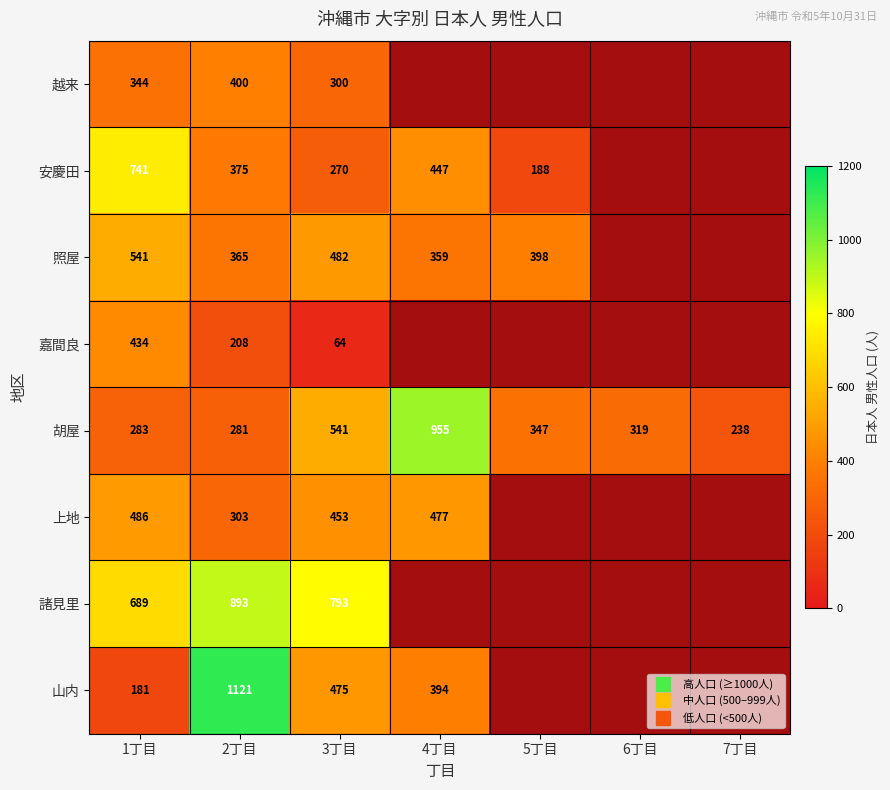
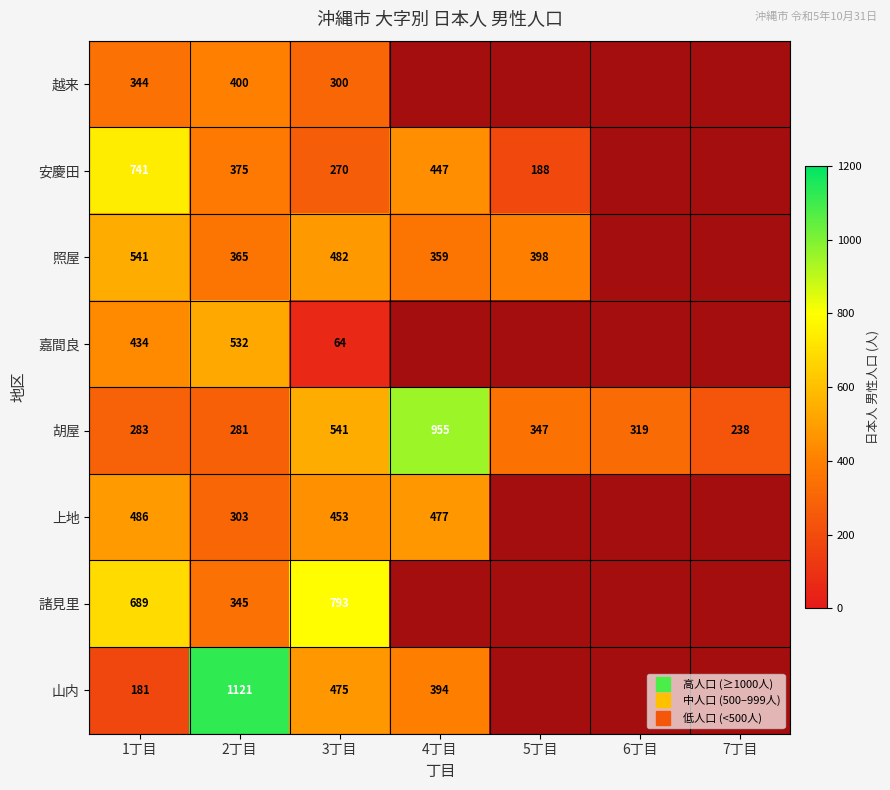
  {
    "越来": {
      "1丁目": 344,
      "2丁目": 400,
      "3丁目": 300
    },
    "安慶田": {
      "1丁目": 741,
      "2丁目": 375,
      "3丁目": 270,
      "4丁目": 447,
      "5丁目": 188
    },
    "照屋": {
      "1丁目": 541,
      "2丁目": 365,
      "3丁目": 482,
      "4丁目": 359,
      "5丁目": 398
    },
    "嘉間良": {
      "1丁目": 434,
-     "2丁目": 208,
+     "2丁目": 532,
      "3丁目": 64
    },
    "胡屋": {
      "1丁目": 283,
      "2丁目": 281,
      "3丁目": 541,
      "4丁目": 955,
      "5丁目": 347,
      "6丁目": 319,
      "7丁目": 238
    },
    "上地": {
      "1丁目": 486,
      "2丁目": 303,
      "3丁目": 453,
      "4丁目": 477
    },
    "諸見里": {
      "1丁目": 689,
-     "2丁目": 893,
+     "2丁目": 345,
      "3丁目": 793
    },
    "山内": {
      "1丁目": 181,
      "2丁目": 1121,
      "3丁目": 475,
      "4丁目": 394
    }
  }
